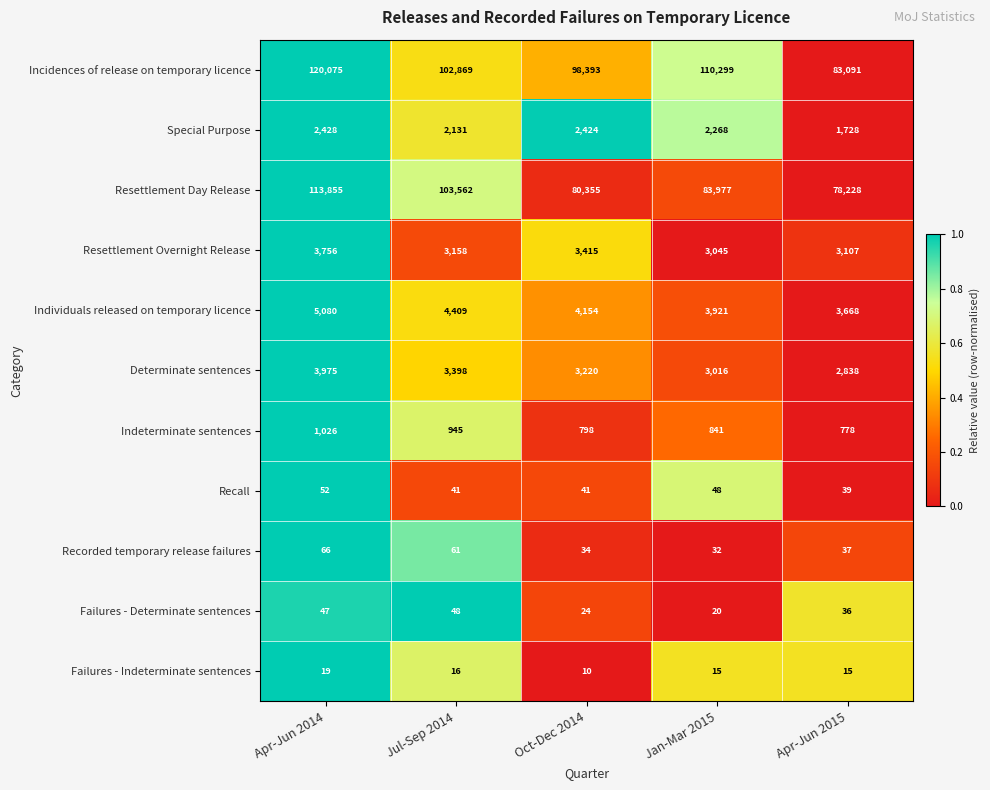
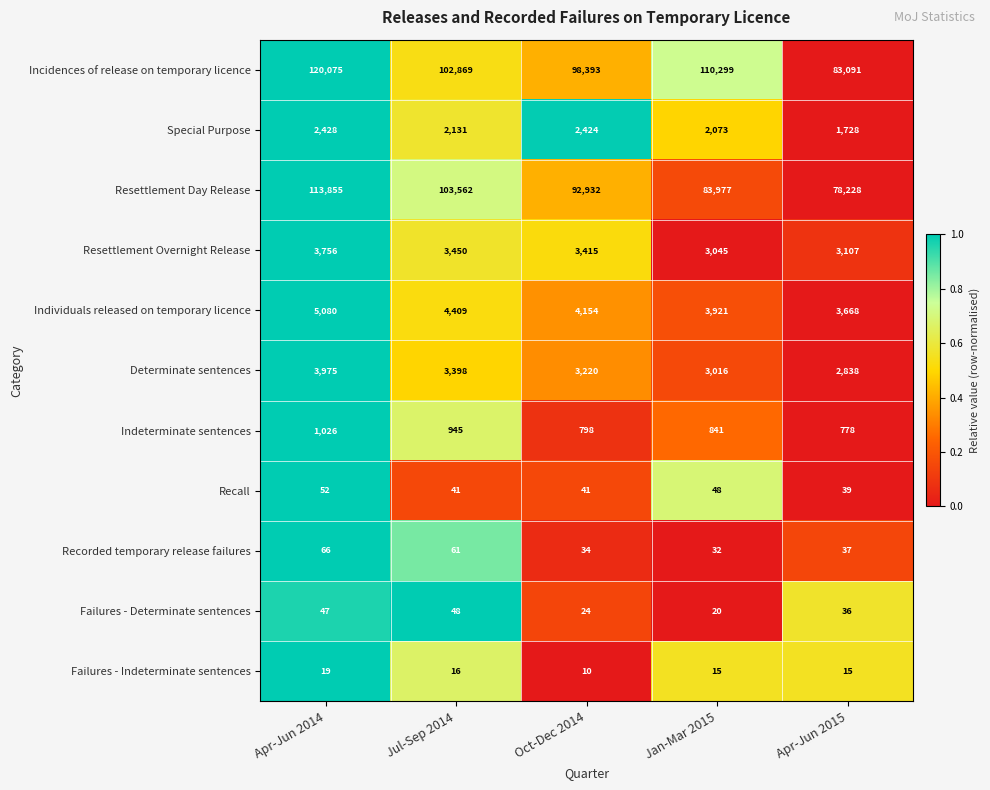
  {
    "Incidences of release on temporary licence": {
      "Apr-Jun 2014": "120,075",
      "Jul-Sep 2014": "102,869",
      "Oct-Dec 2014": "98,393",
      "Jan-Mar 2015": "110,299",
      "Apr-Jun 2015": "83,091"
    },
    "Special Purpose": {
      "Apr-Jun 2014": "2,428",
      "Jul-Sep 2014": "2,131",
      "Oct-Dec 2014": "2,424",
-     "Jan-Mar 2015": "2,268",
+     "Jan-Mar 2015": "2,073",
      "Apr-Jun 2015": "1,728"
    },
    "Resettlement Day Release": {
      "Apr-Jun 2014": "113,855",
      "Jul-Sep 2014": "103,562",
-     "Oct-Dec 2014": "80,355",
+     "Oct-Dec 2014": "92,932",
      "Jan-Mar 2015": "83,977",
      "Apr-Jun 2015": "78,228"
    },
    "Resettlement Overnight Release": {
      "Apr-Jun 2014": "3,756",
-     "Jul-Sep 2014": "3,158",
+     "Jul-Sep 2014": "3,450",
      "Oct-Dec 2014": "3,415",
      "Jan-Mar 2015": "3,045",
      "Apr-Jun 2015": "3,107"
    },
    "Individuals released on temporary licence": {
      "Apr-Jun 2014": "5,080",
      "Jul-Sep 2014": "4,409",
      "Oct-Dec 2014": "4,154",
      "Jan-Mar 2015": "3,921",
      "Apr-Jun 2015": "3,668"
    },
    "Determinate sentences": {
      "Apr-Jun 2014": "3,975",
      "Jul-Sep 2014": "3,398",
      "Oct-Dec 2014": "3,220",
      "Jan-Mar 2015": "3,016",
      "Apr-Jun 2015": "2,838"
    },
    "Indeterminate sentences": {
      "Apr-Jun 2014": "1,026",
      "Jul-Sep 2014": "945",
      "Oct-Dec 2014": "798",
      "Jan-Mar 2015": "841",
      "Apr-Jun 2015": "778"
    },
    "Recall": {
      "Apr-Jun 2014": "52",
      "Jul-Sep 2014": "41",
      "Oct-Dec 2014": "41",
      "Jan-Mar 2015": "48",
      "Apr-Jun 2015": "39"
    },
    "Recorded temporary release failures": {
      "Apr-Jun 2014": "66",
      "Jul-Sep 2014": "61",
      "Oct-Dec 2014": "34",
      "Jan-Mar 2015": "32",
      "Apr-Jun 2015": "37"
    },
    "Failures - Determinate sentences": {
      "Apr-Jun 2014": "47",
      "Jul-Sep 2014": "48",
      "Oct-Dec 2014": "24",
      "Jan-Mar 2015": "20",
      "Apr-Jun 2015": "36"
    },
    "Failures - Indeterminate sentences": {
      "Apr-Jun 2014": "19",
      "Jul-Sep 2014": "16",
      "Oct-Dec 2014": "10",
      "Jan-Mar 2015": "15",
      "Apr-Jun 2015": "15"
    }
  }
